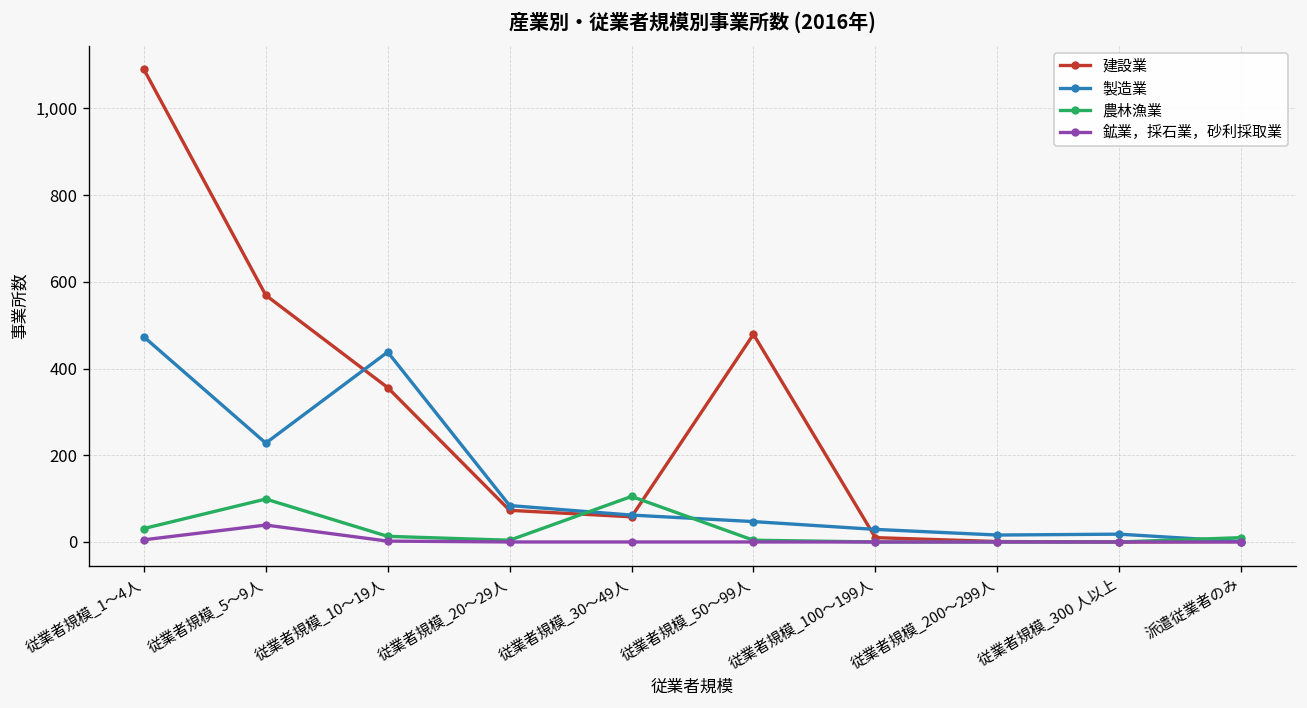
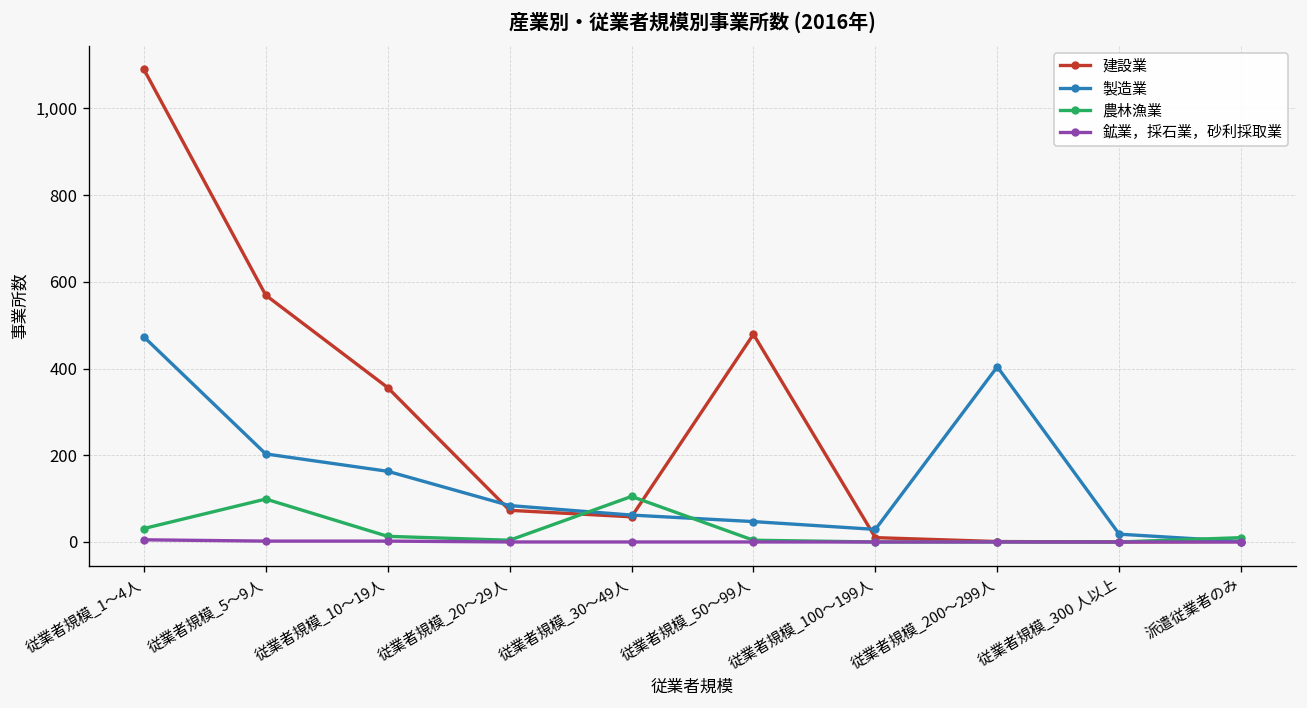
  {
    "建設業": {
      "従業者規模_1～4人": "1,090",
      "従業者規模_5～9人": "570",
      "従業者規模_10～19人": "360",
      "従業者規模_20～29人": "70",
      "従業者規模_50～99人": "480",
      "従業者規模_100～199人": "10"
    },
    "製造業": {
      "従業者規模_1～4人": "470",
-     "従業者規模_5～9人": "230",
-     "従業者規模_10～19人": "440",
+     "従業者規模_5～9人": "200",
+     "従業者規模_10～19人": "160",
      "従業者規模_20～29人": "80",
      "従業者規模_50～99人": "50",
      "従業者規模_100～199人": "30",
-     "従業者規模_200～299人": "20",
+     "従業者規模_200～299人": "400",
      "従業者規模_300 人以上": "20"
    },
    "農林漁業": {
      "従業者規模_1～4人": "30",
      "従業者規模_5～9人": "100",
      "従業者規模_10～19人": "10",
      "従業者規模_30～49人": "110",
      "派遣従業者のみ": "10"
    },
    "鉱業，採石業，砂利採取業": {
      "従業者規模_1～4人": "10",
-     "従業者規模_5～9人": "40",
+     "従業者規模_5～9人": "0",
      "従業者規模_10～19人": "0",
      "従業者規模_30～49人": "0"
    }
  }
